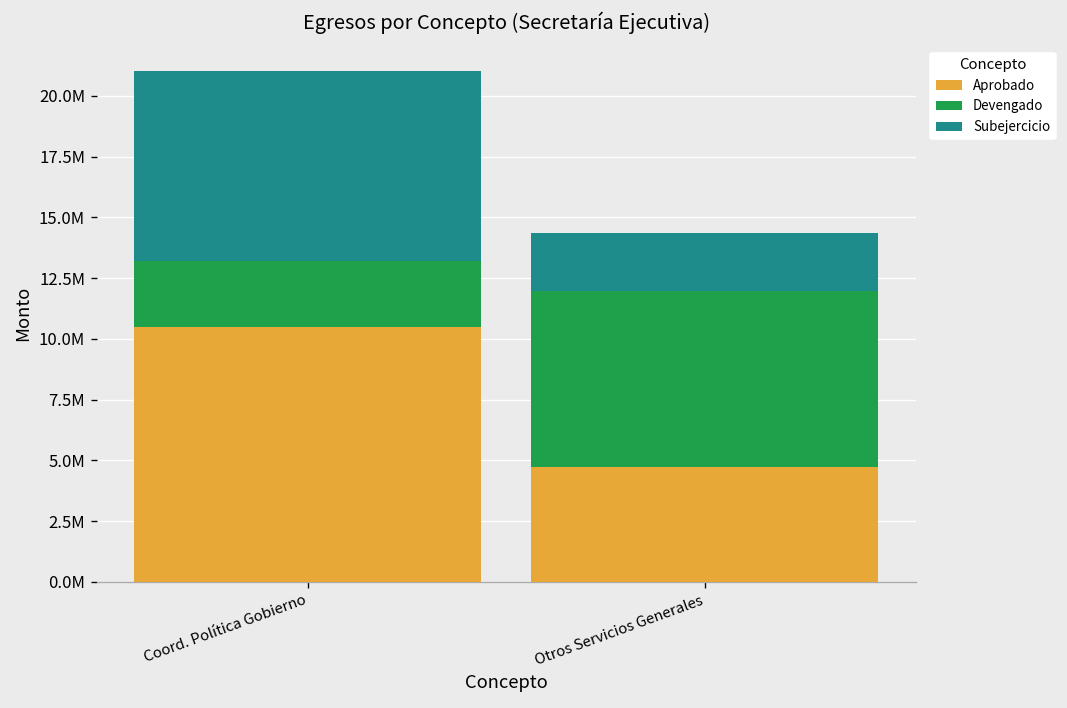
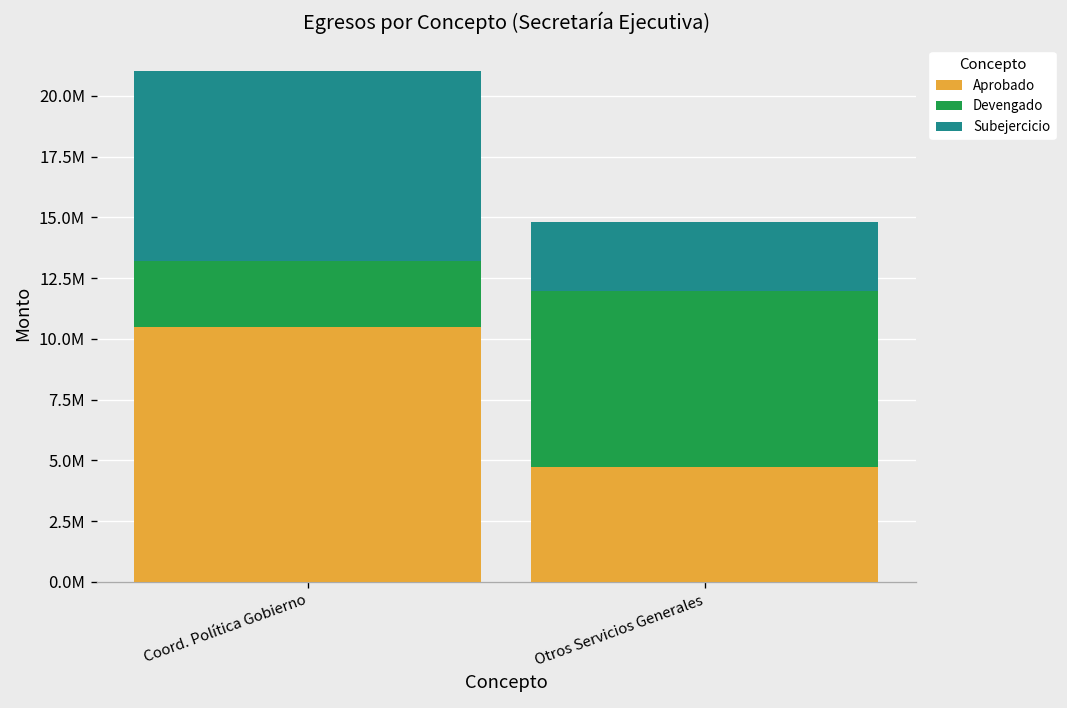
  {
    "Aprobado": {
      "Coord. Política Gobierno": 10500000,
      "Otros Servicios Generales": 4700000
    },
    "Devengado": {
      "Coord. Política Gobierno": 2700000,
      "Otros Servicios Generales": 7300000
    },
    "Subejercicio": {
      "Coord. Política Gobierno": 7800000,
-     "Otros Servicios Generales": 2400000
+     "Otros Servicios Generales": 2800000
    }
  }
